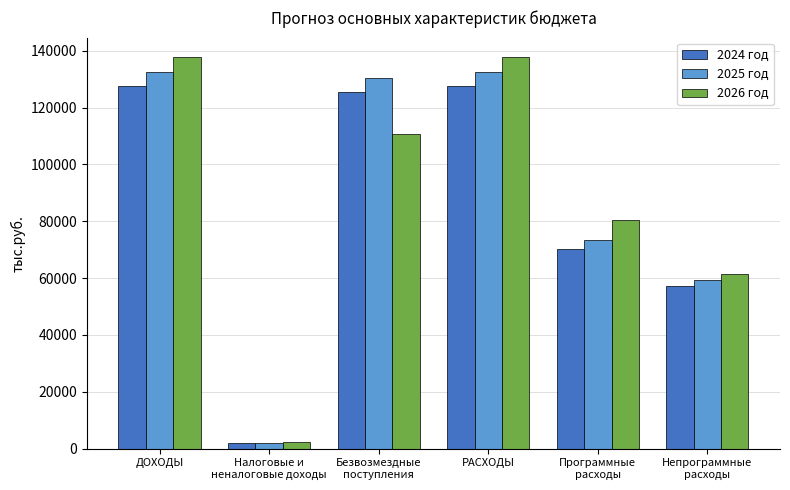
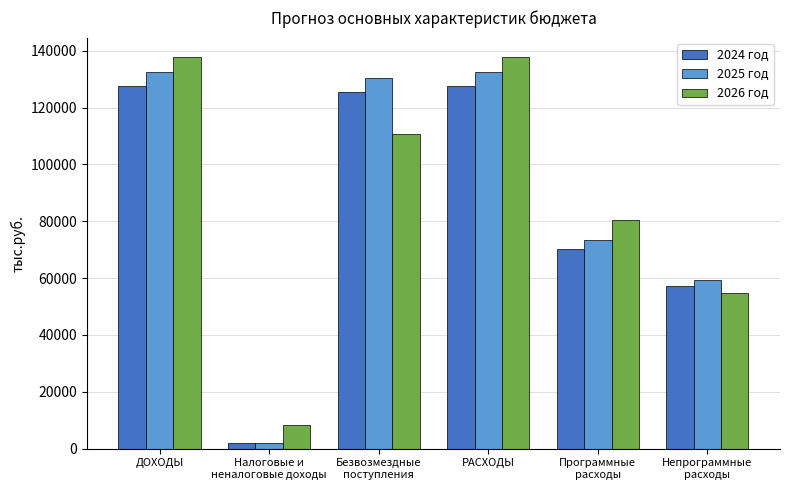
  {
    "2026 год": {
      "ДОХОДЫ": 138000,
-     "Налоговые и неналоговые доходы": 2000,
+     "Налоговые и неналоговые доходы": 8000,
      "Безвозмездные поступления": 111000,
      "РАСХОДЫ": 138000,
      "Программные расходы": 80000,
-     "Непрограммные расходы": 62000
+     "Непрограммные расходы": 55000
    }
  }
